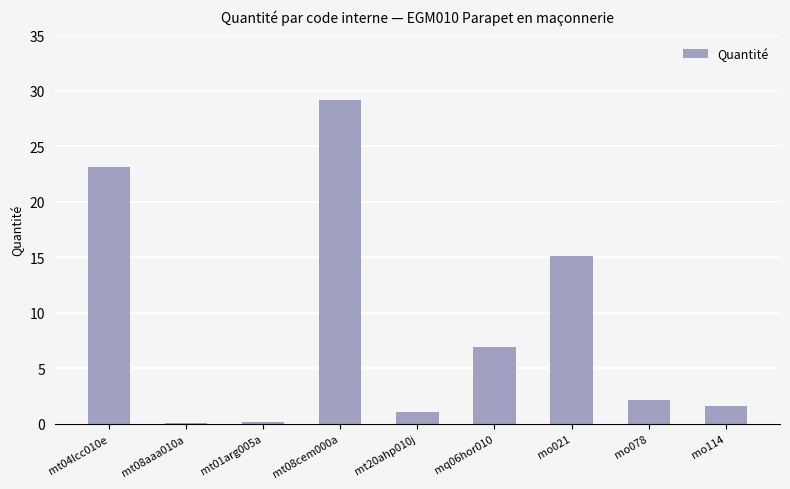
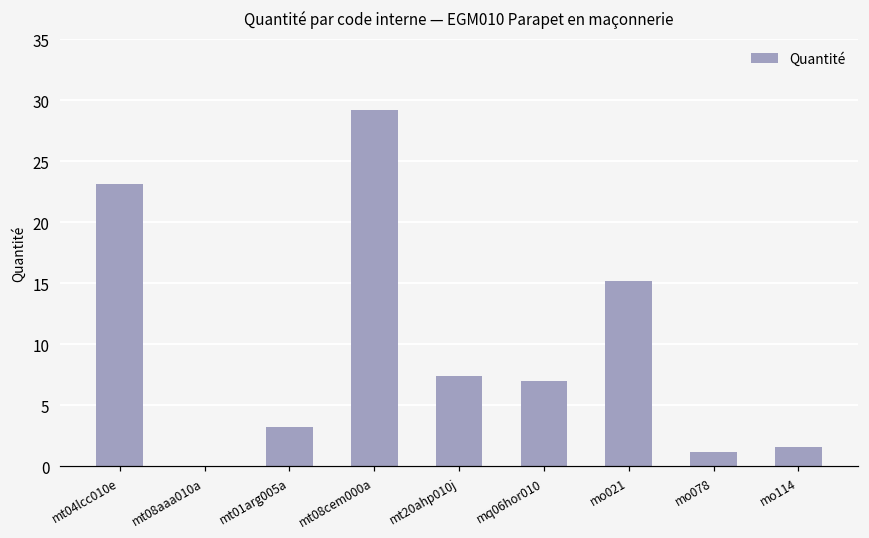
  {
    "mt04lcc010e": 23.1,
-   "mt01arg005a": 0.2,
+   "mt01arg005a": 3.2,
    "mt08cem000a": 29.2,
-   "mt20ahp010j": 1.1,
+   "mt20ahp010j": 7.4,
    "mq06hor010": 7.0,
    "mo021": 15.2,
-   "mo078": 2.2,
+   "mo078": 1.2,
    "mo114": 1.6
  }
